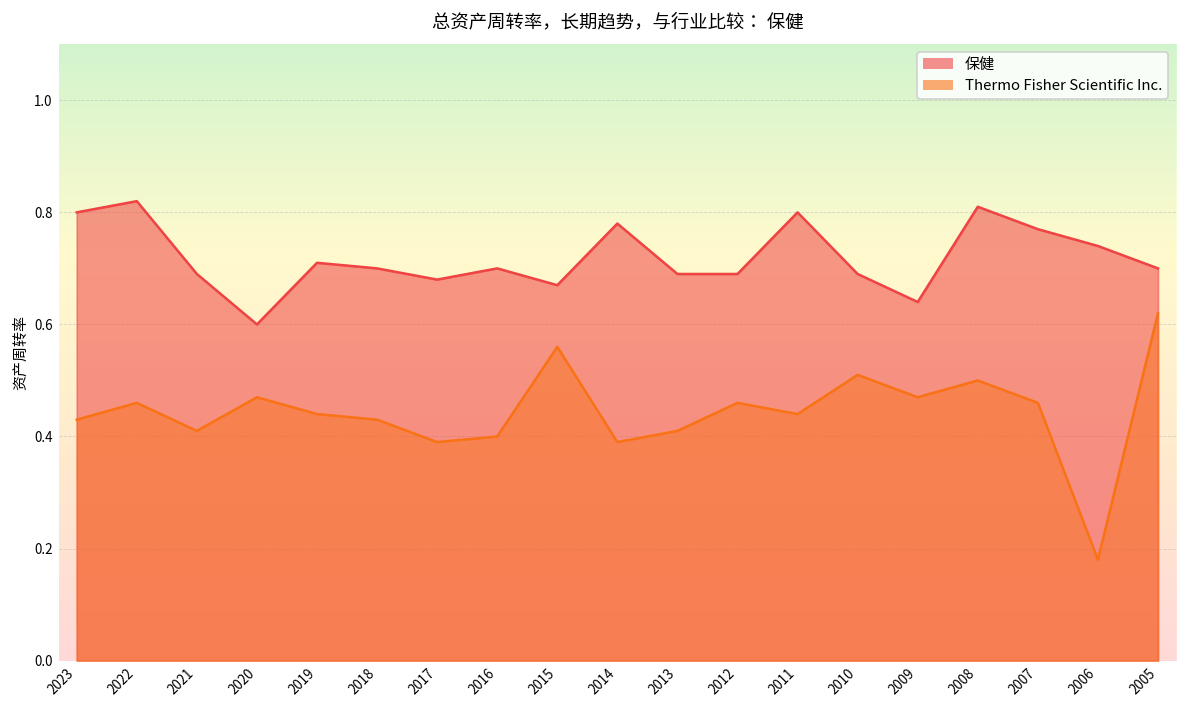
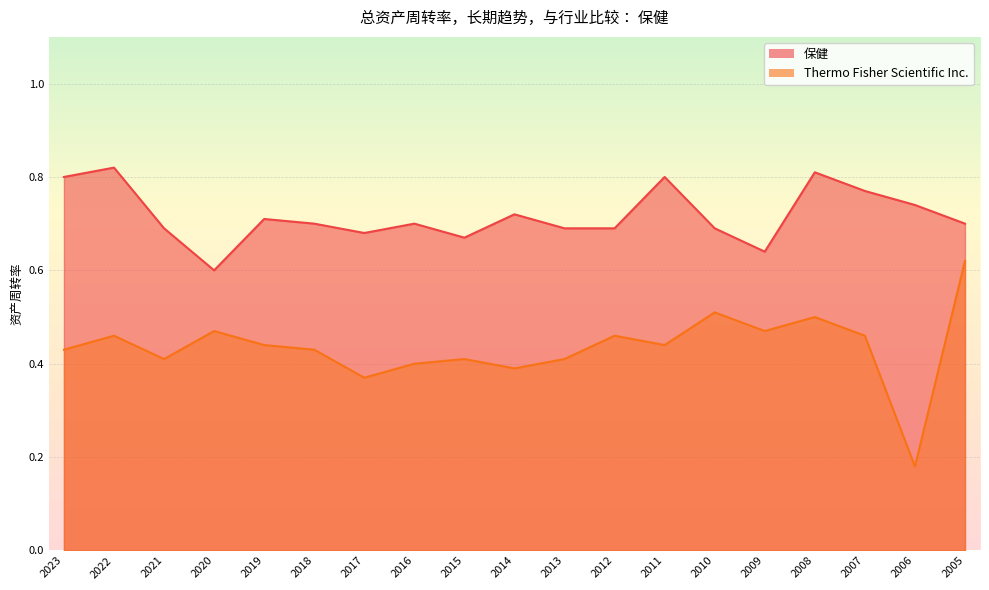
  {
    "保健": {
      "2023": 0.80,
      "2022": 0.82,
      "2021": 0.69,
      "2020": 0.60,
      "2019": 0.71,
      "2018": 0.70,
      "2017": 0.68,
      "2016": 0.70,
      "2015": 0.67,
-     "2014": 0.78,
+     "2014": 0.72,
      "2013": 0.69,
      "2012": 0.69,
      "2011": 0.80,
      "2010": 0.69,
      "2009": 0.64,
      "2008": 0.81,
      "2007": 0.77,
      "2006": 0.74,
      "2005": 0.70
    },
    "Thermo Fisher Scientific Inc.": {
      "2023": 0.43,
      "2022": 0.46,
      "2021": 0.41,
      "2020": 0.47,
      "2019": 0.44,
      "2018": 0.43,
-     "2017": 0.39,
+     "2017": 0.37,
      "2016": 0.40,
-     "2015": 0.56,
+     "2015": 0.41,
      "2014": 0.39,
      "2013": 0.41,
      "2012": 0.46,
      "2011": 0.44,
      "2010": 0.51,
      "2009": 0.47,
      "2008": 0.50,
      "2007": 0.46,
      "2006": 0.18,
      "2005": 0.62
    }
  }
